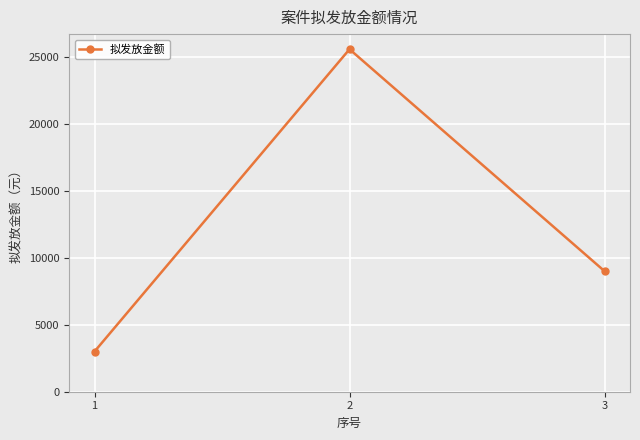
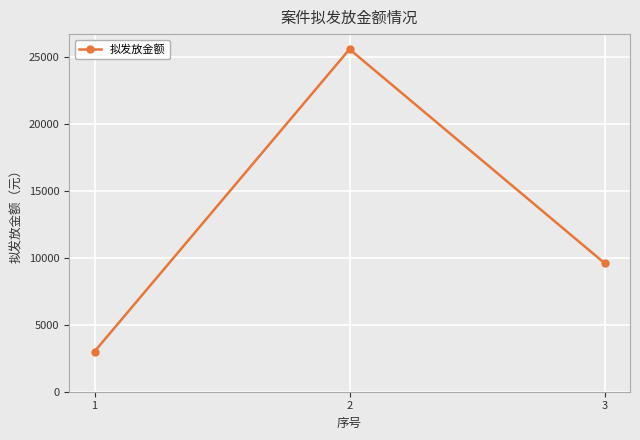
  {
    "1": 3000,
    "2": 25600,
-   "3": 9000
+   "3": 9600
  }
